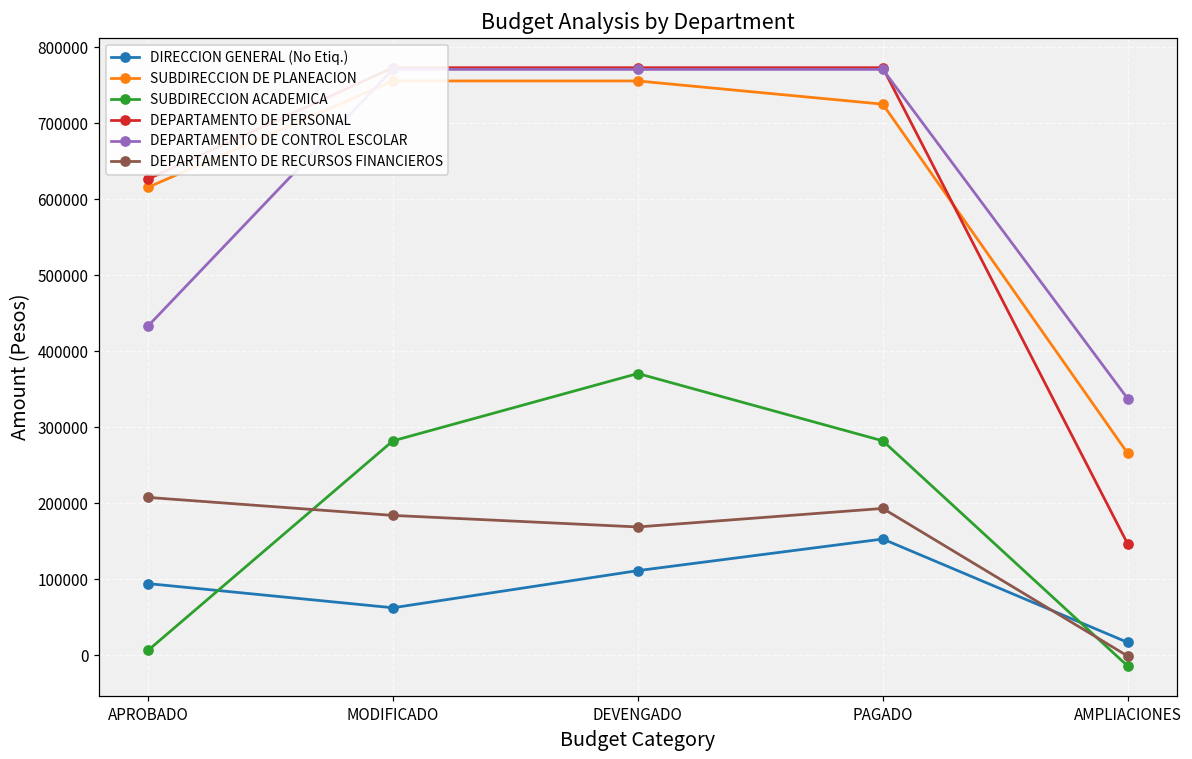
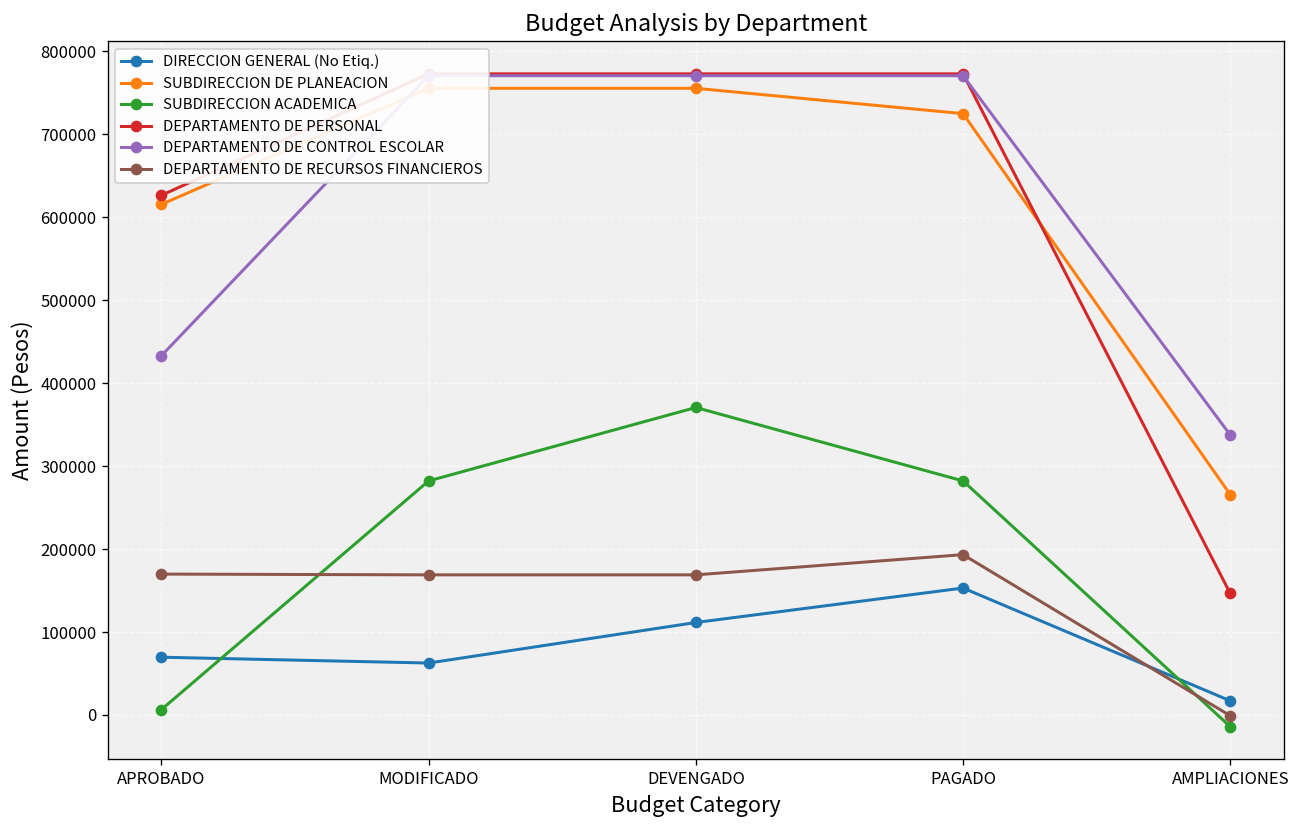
  {
    "DIRECCION GENERAL (No Etiq.)": {
-     "APROBADO": 90000,
+     "APROBADO": 70000,
      "MODIFICADO": 60000,
      "DEVENGADO": 110000,
      "PAGADO": 150000,
      "AMPLIACIONES": 20000
    },
    "SUBDIRECCION DE PLANEACION": {
      "APROBADO": 620000,
      "DEVENGADO": 760000,
      "PAGADO": 720000,
      "AMPLIACIONES": 270000
    },
    "SUBDIRECCION ACADEMICA": {
      "APROBADO": 10000,
      "MODIFICADO": 280000,
      "DEVENGADO": 370000,
      "PAGADO": 280000,
      "AMPLIACIONES": -10000
    },
    "DEPARTAMENTO DE PERSONAL": {
      "APROBADO": 630000,
      "AMPLIACIONES": 150000
    },
    "DEPARTAMENTO DE CONTROL ESCOLAR": {
      "APROBADO": 430000,
      "AMPLIACIONES": 340000
    },
    "DEPARTAMENTO DE RECURSOS FINANCIEROS": {
-     "APROBADO": 210000,
-     "MODIFICADO": 180000,
+     "APROBADO": 170000,
+     "MODIFICADO": 170000,
      "DEVENGADO": 170000,
      "PAGADO": 190000,
      "AMPLIACIONES": 0
    }
  }
